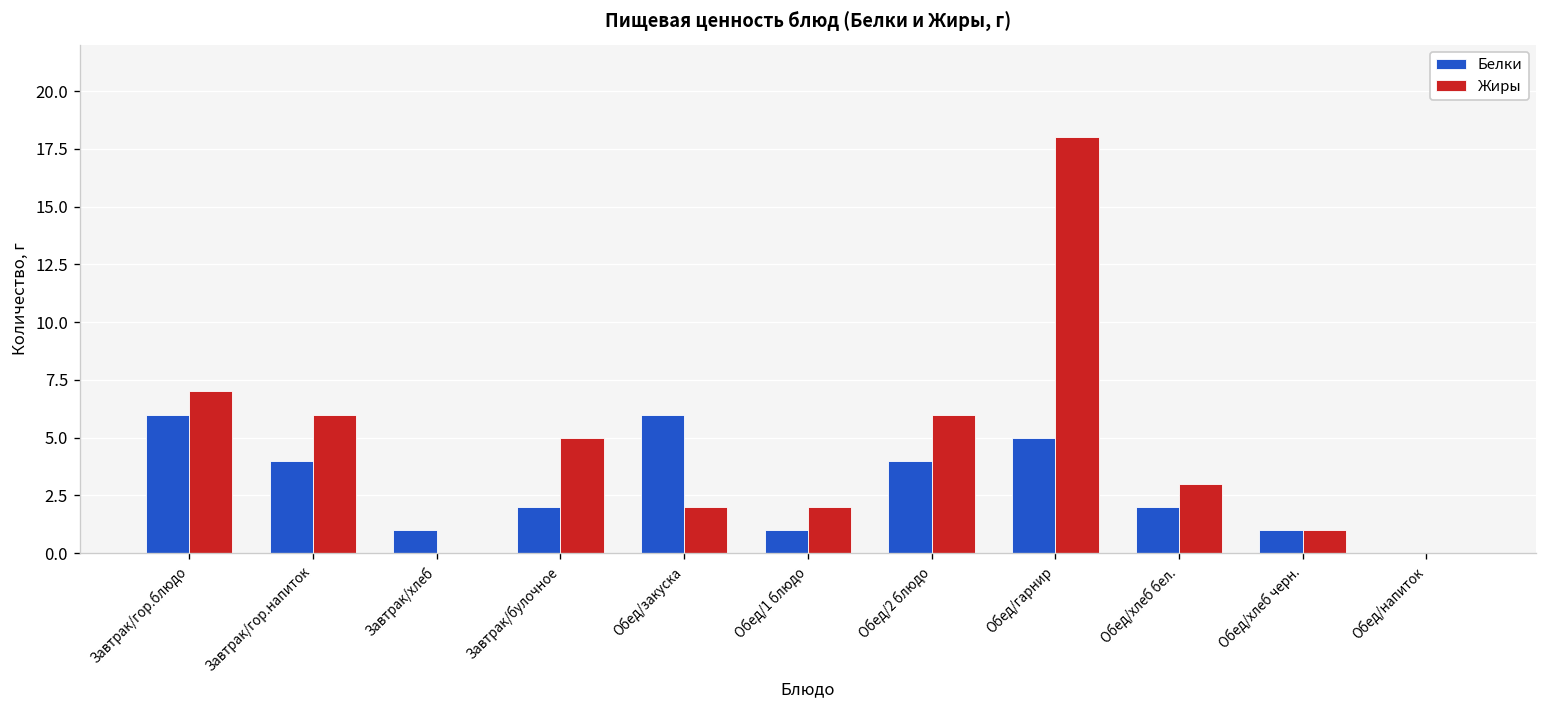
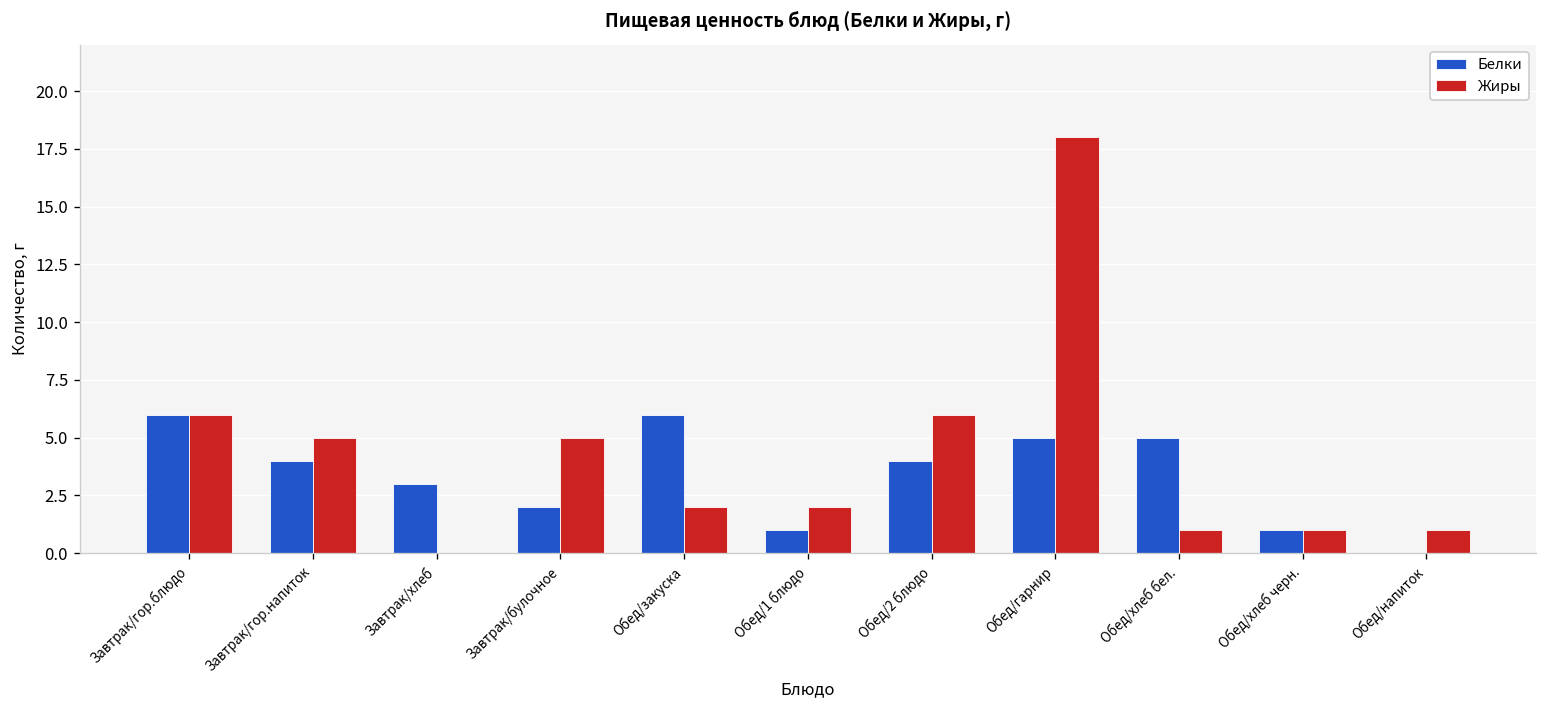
  {
    "Белки": {
      "Завтрак/гор.блюдо": 6,
      "Завтрак/гор.напиток": 4,
-     "Завтрак/хлеб": 1,
+     "Завтрак/хлеб": 3,
      "Завтрак/булочное": 2,
      "Обед/закуска": 6,
      "Обед/1 блюдо": 1,
      "Обед/2 блюдо": 4,
      "Обед/гарнир": 5,
-     "Обед/хлеб бел.": 2,
+     "Обед/хлеб бел.": 5,
      "Обед/хлеб черн.": 1,
      "Обед/напиток": 0
    },
    "Жиры": {
-     "Завтрак/гор.блюдо": 7,
-     "Завтрак/гор.напиток": 6,
+     "Завтрак/гор.блюдо": 6,
+     "Завтрак/гор.напиток": 5,
      "Завтрак/хлеб": 0,
      "Завтрак/булочное": 5,
      "Обед/закуска": 2,
      "Обед/1 блюдо": 2,
      "Обед/2 блюдо": 6,
      "Обед/гарнир": 18,
-     "Обед/хлеб бел.": 3,
+     "Обед/хлеб бел.": 1,
      "Обед/хлеб черн.": 1,
-     "Обед/напиток": 0
+     "Обед/напиток": 1
    }
  }
